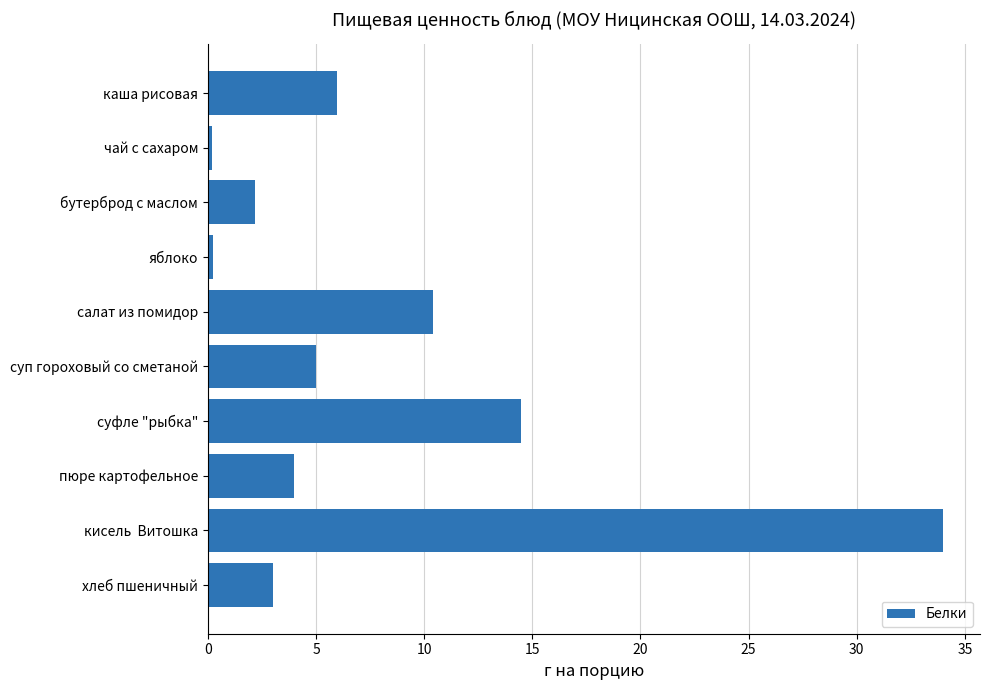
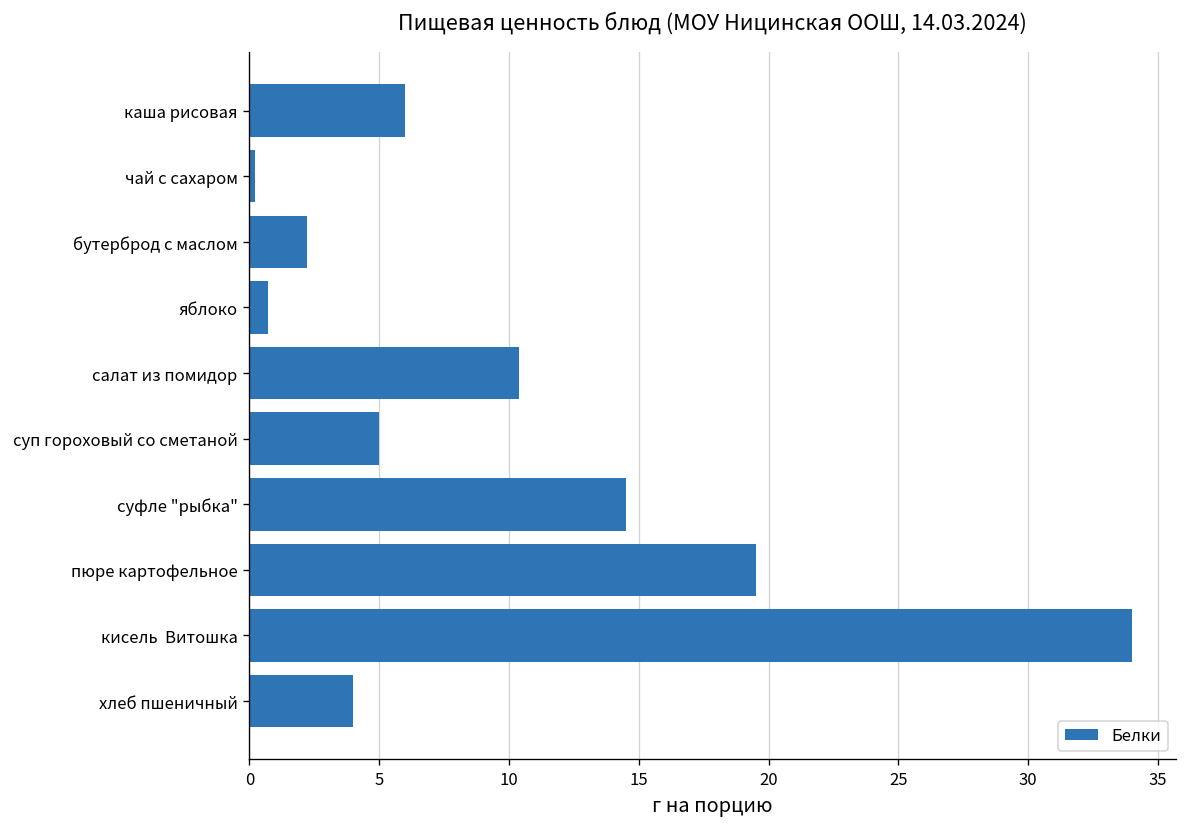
  {
    "каша рисовая": 6.0,
    "чай с сахаром": 0.2,
    "бутерброд с маслом": 2.2,
-   "яблоко": 0.3,
+   "яблоко": 0.7,
    "салат из помидор": 10.4,
    "суп гороховый со сметаной": 5.0,
    "суфле \"рыбка\"": 14.5,
-   "пюре картофельное": 4.0,
+   "пюре картофельное": 19.5,
    "кисель Витошка": 34.0,
-   "хлеб пшеничный": 3
+   "хлеб пшеничный": 4
  }
